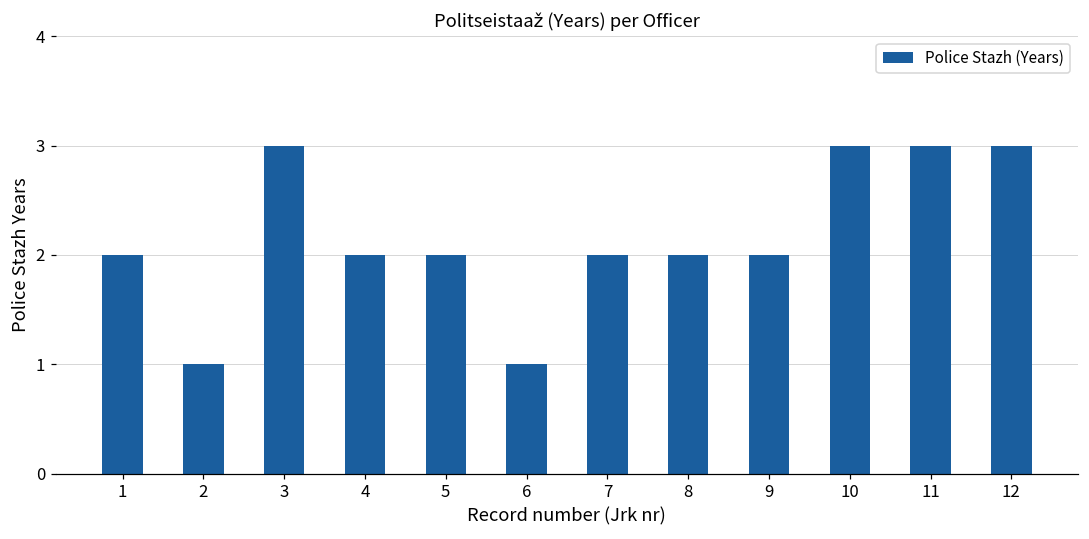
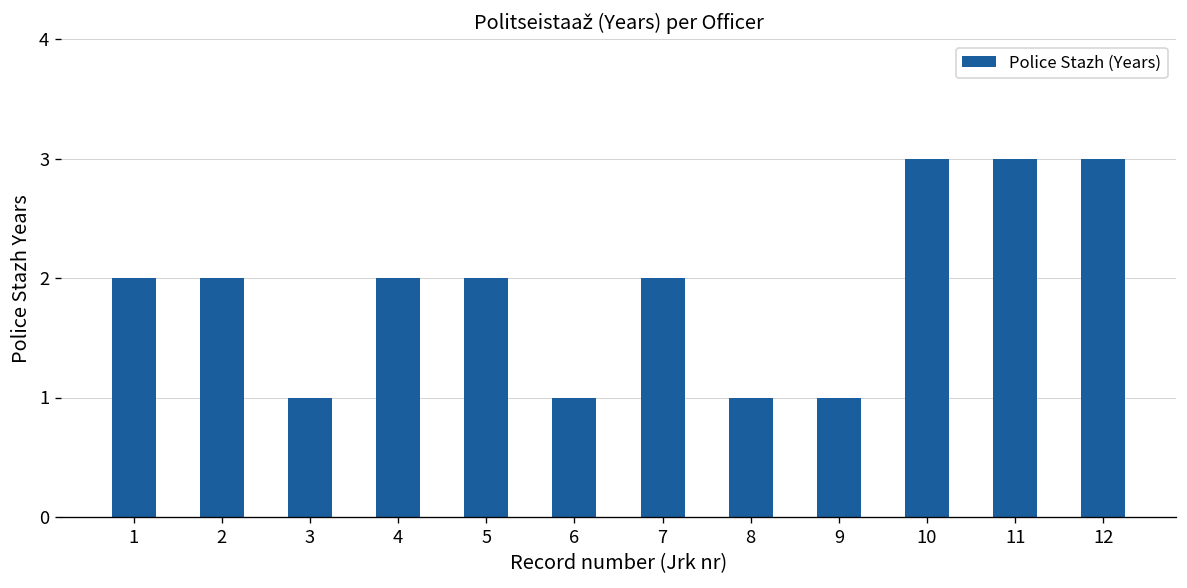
  {
    "1": 2,
-   "2": 1,
-   "3": 3,
+   "2": 2,
+   "3": 1,
    "4": 2,
    "5": 2,
    "6": 1,
    "7": 2,
-   "8": 2,
-   "9": 2,
+   "8": 1,
+   "9": 1,
    "10": 3,
    "11": 3,
    "12": 3
  }
